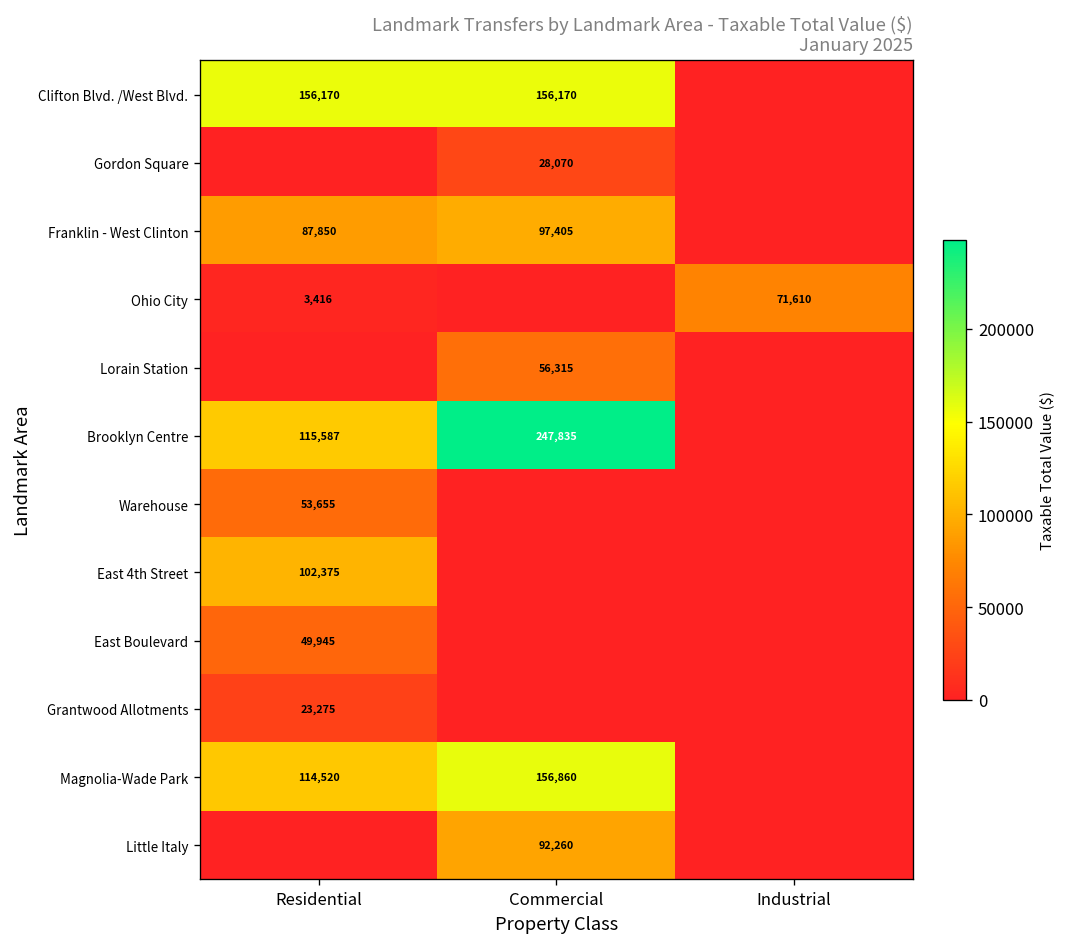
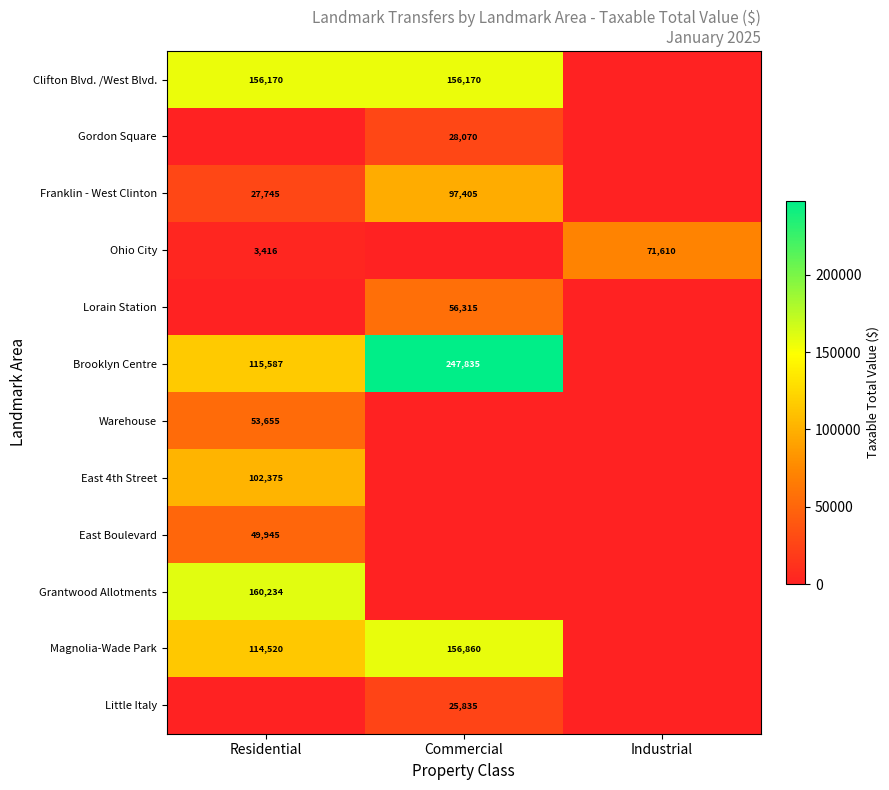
  {
    "Clifton Blvd. /West Blvd.": {
      "Residential": "156,170",
      "Commercial": "156,170"
    },
    "Gordon Square": {
      "Commercial": "28,070"
    },
    "Franklin - West Clinton": {
-     "Residential": "87,850",
+     "Residential": "27,745",
      "Commercial": "97,405"
    },
    "Ohio City": {
      "Residential": "3,416",
      "Industrial": "71,610"
    },
    "Lorain Station": {
      "Commercial": "56,315"
    },
    "Brooklyn Centre": {
      "Residential": "115,587",
      "Commercial": "247,835"
    },
    "Warehouse": {
      "Residential": "53,655"
    },
    "East 4th Street": {
      "Residential": "102,375"
    },
    "East Boulevard": {
      "Residential": "49,945"
    },
    "Grantwood Allotments": {
-     "Residential": "23,275"
+     "Residential": "160,234"
    },
    "Magnolia-Wade Park": {
      "Residential": "114,520",
      "Commercial": "156,860"
    },
    "Little Italy": {
-     "Commercial": "92,260"
+     "Commercial": "25,835"
    }
  }
